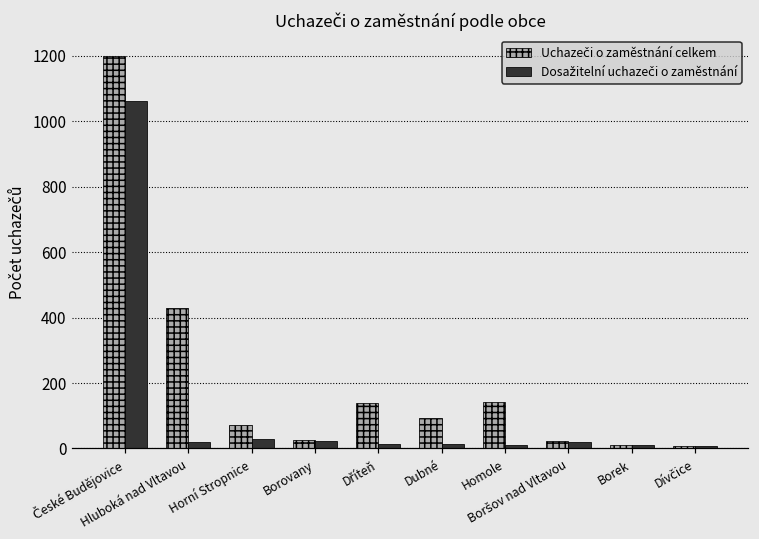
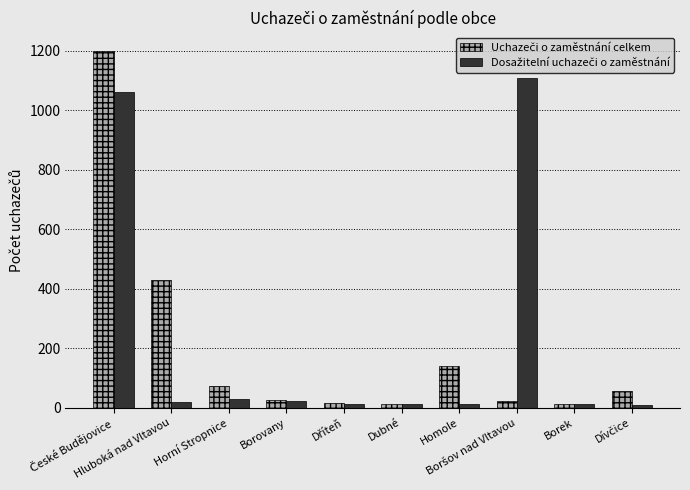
  {
    "Uchazeči o zaměstnání celkem": {
      "České Budějovice": 1200,
      "Hluboká nad Vltavou": 430,
      "Horní Stropnice": 70,
      "Borovany": 30,
-     "Dříteň": 140,
-     "Dubné": 90,
+     "Dříteň": 20,
+     "Dubné": 10,
      "Homole": 140,
      "Boršov nad Vltavou": 20,
      "Borek": 10,
-     "Dívčice": 10
+     "Dívčice": 60
    },
    "Dosažitelní uchazeči o zaměstnání": {
      "České Budějovice": 1060,
      "Hluboká nad Vltavou": 20,
      "Horní Stropnice": 30,
      "Borovany": 20,
      "Dříteň": 10,
      "Dubné": 10,
      "Homole": 10,
-     "Boršov nad Vltavou": 20,
+     "Boršov nad Vltavou": 1110,
      "Borek": 10
    }
  }
